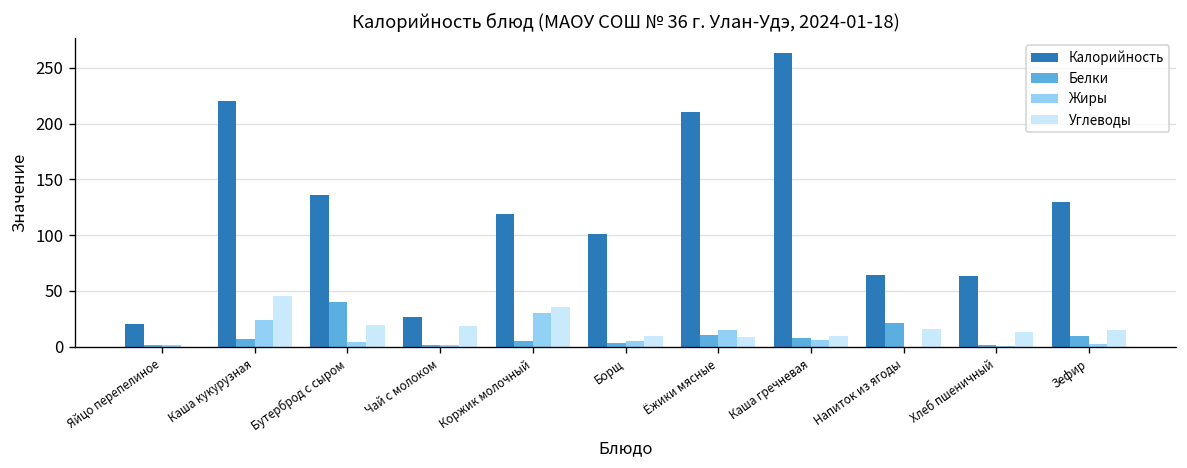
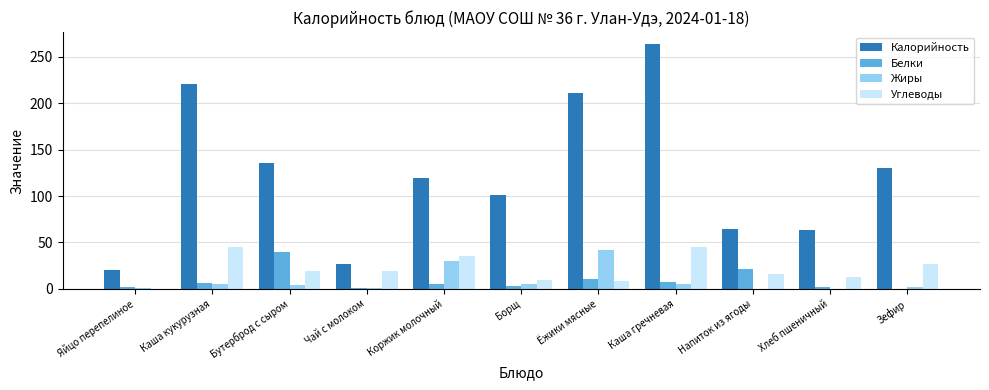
  {
    "Калорийность": {
      "Яйцо перепелиное": 20,
      "Каша кукурузная": 220,
      "Бутерброд с сыром": 140,
      "Чай с молоком": 30,
      "Коржик молочный": 120,
      "Борщ": 100,
      "Ёжики мясные": 210,
      "Каша гречневая": 260,
      "Напиток из ягоды": 60,
      "Хлеб пшеничный": 60,
      "Зефир": 130
    },
    "Белки": {
      "Каша кукурузная": 10,
      "Бутерброд с сыром": 40,
      "Коржик молочный": 0,
      "Борщ": 0,
      "Ёжики мясные": 10,
      "Каша гречневая": 10,
      "Напиток из ягоды": 20,
-     "Зефир": 10
+     "Зефир": 0
    },
    "Жиры": {
-     "Каша кукурузная": 20,
+     "Каша кукурузная": 10,
      "Бутерброд с сыром": 0,
      "Коржик молочный": 30,
      "Борщ": 10,
-     "Ёжики мясные": 10,
+     "Ёжики мясные": 40,
      "Каша гречневая": 10
    },
    "Углеводы": {
      "Каша кукурузная": 50,
      "Бутерброд с сыром": 20,
      "Чай с молоком": 20,
      "Коржик молочный": 40,
      "Борщ": 10,
      "Ёжики мясные": 10,
-     "Каша гречневая": 10,
+     "Каша гречневая": 50,
      "Напиток из ягоды": 20,
      "Хлеб пшеничный": 10,
-     "Зефир": 20
+     "Зефир": 30
    }
  }
